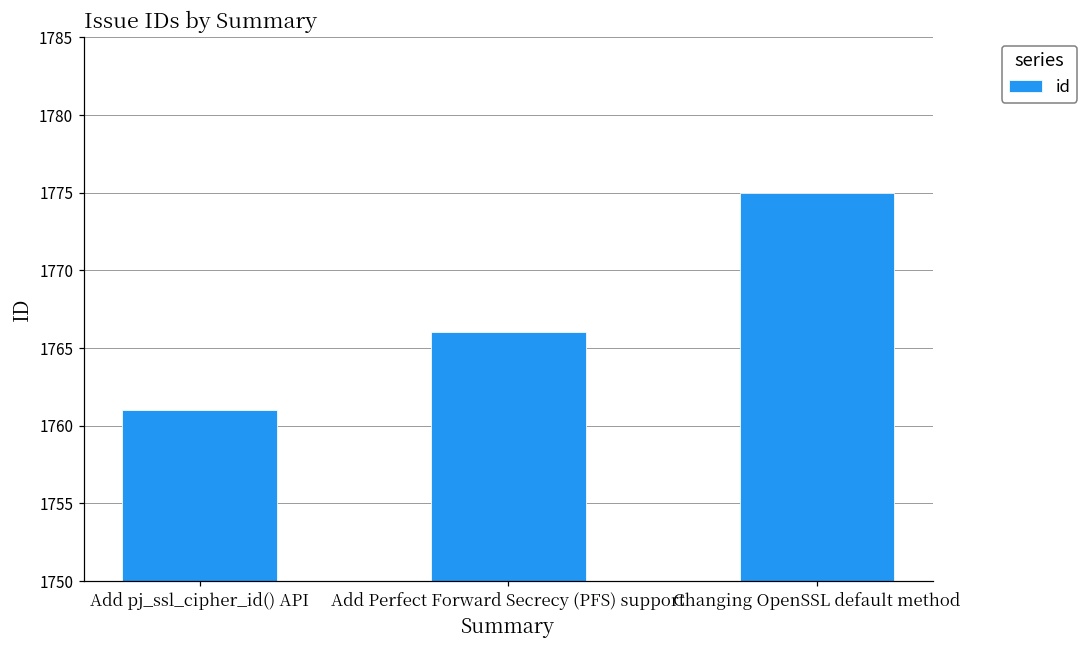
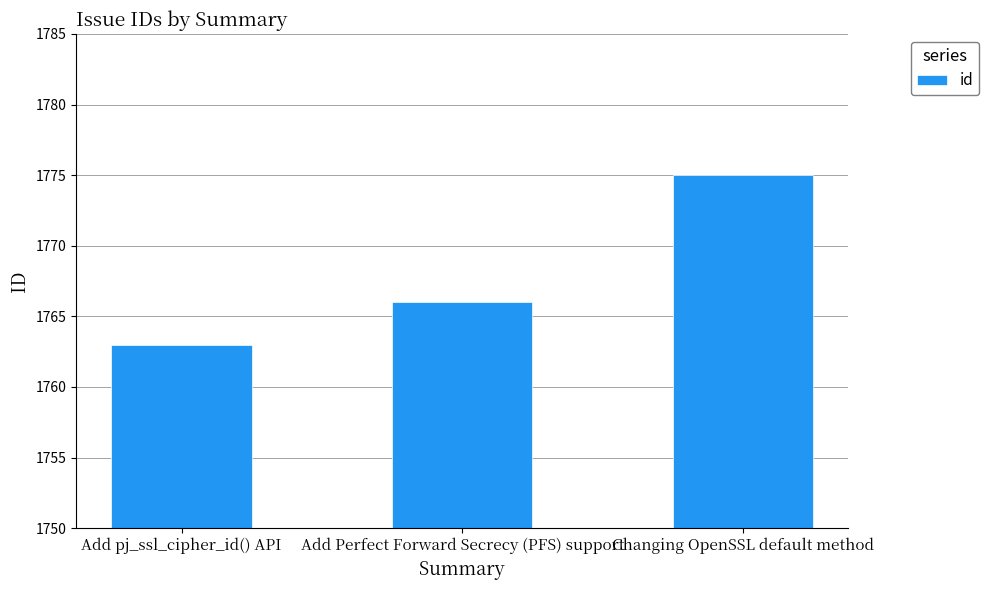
  {
-   "Add pj_ssl_cipher_id() API": 1761,
+   "Add pj_ssl_cipher_id() API": 1763,
    "Add Perfect Forward Secrecy (PFS) support": 1766,
    "Changing OpenSSL default method": 1775
  }
